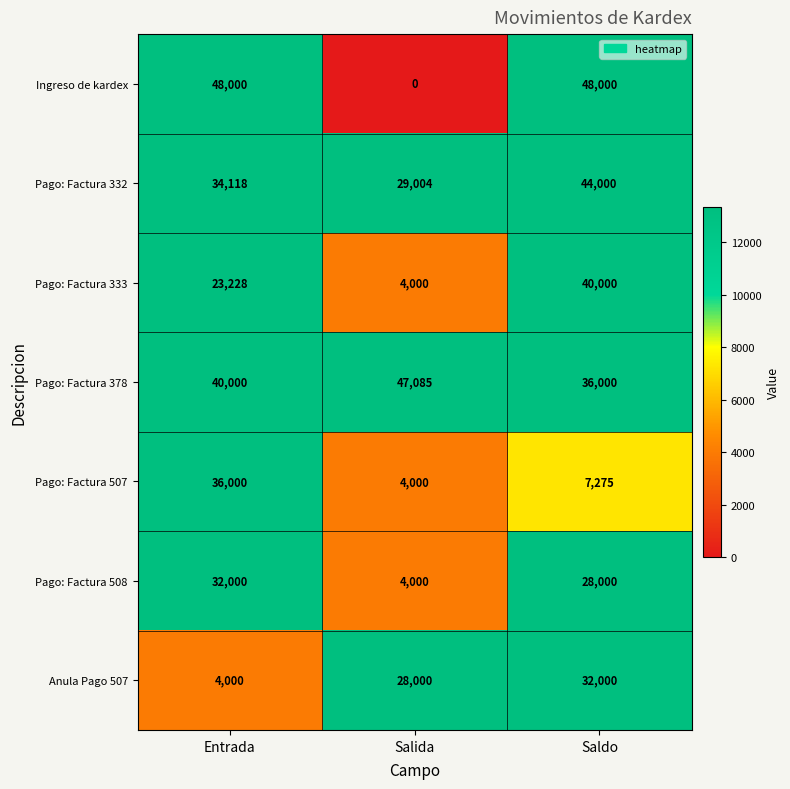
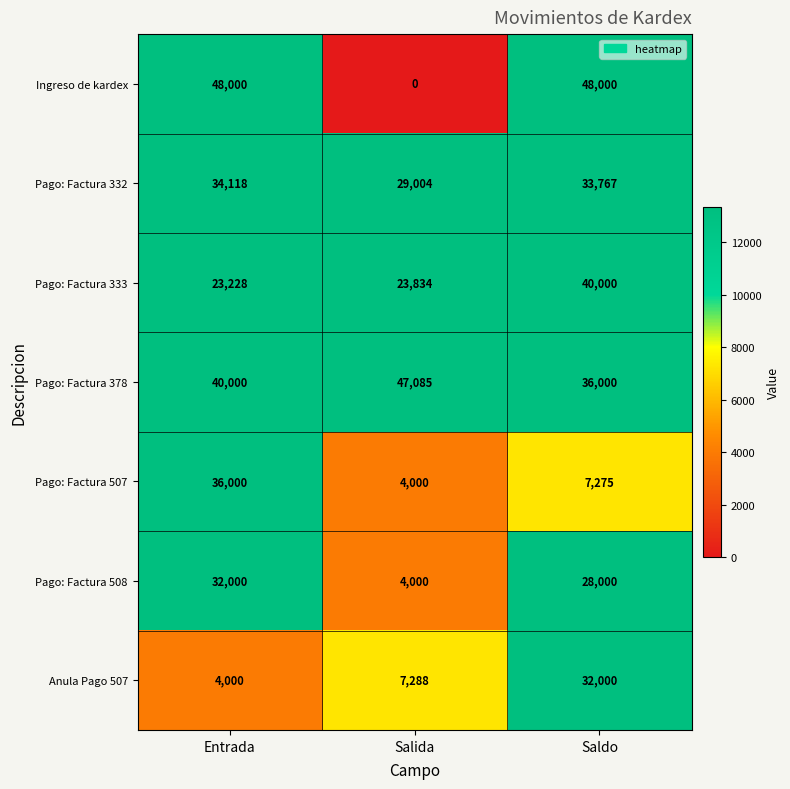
  {
    "Ingreso de kardex": {
      "Entrada": "48,000",
      "Salida": "0",
      "Saldo": "48,000"
    },
    "Pago: Factura 332": {
      "Entrada": "34,118",
      "Salida": "29,004",
-     "Saldo": "44,000"
+     "Saldo": "33,767"
    },
    "Pago: Factura 333": {
      "Entrada": "23,228",
-     "Salida": "4,000",
+     "Salida": "23,834",
      "Saldo": "40,000"
    },
    "Pago: Factura 378": {
      "Entrada": "40,000",
      "Salida": "47,085",
      "Saldo": "36,000"
    },
    "Pago: Factura 507": {
      "Entrada": "36,000",
      "Salida": "4,000",
      "Saldo": "7,275"
    },
    "Pago: Factura 508": {
      "Entrada": "32,000",
      "Salida": "4,000",
      "Saldo": "28,000"
    },
    "Anula Pago 507": {
      "Entrada": "4,000",
-     "Salida": "28,000",
+     "Salida": "7,288",
      "Saldo": "32,000"
    }
  }
